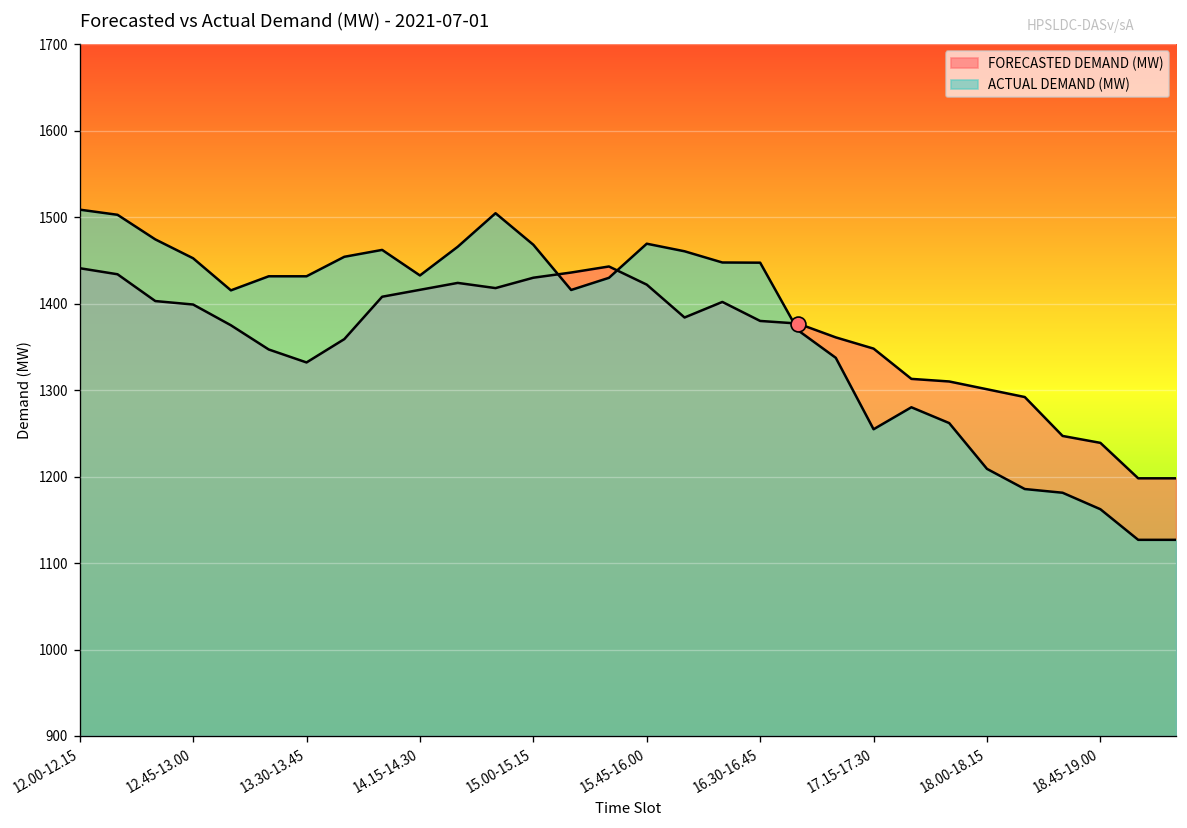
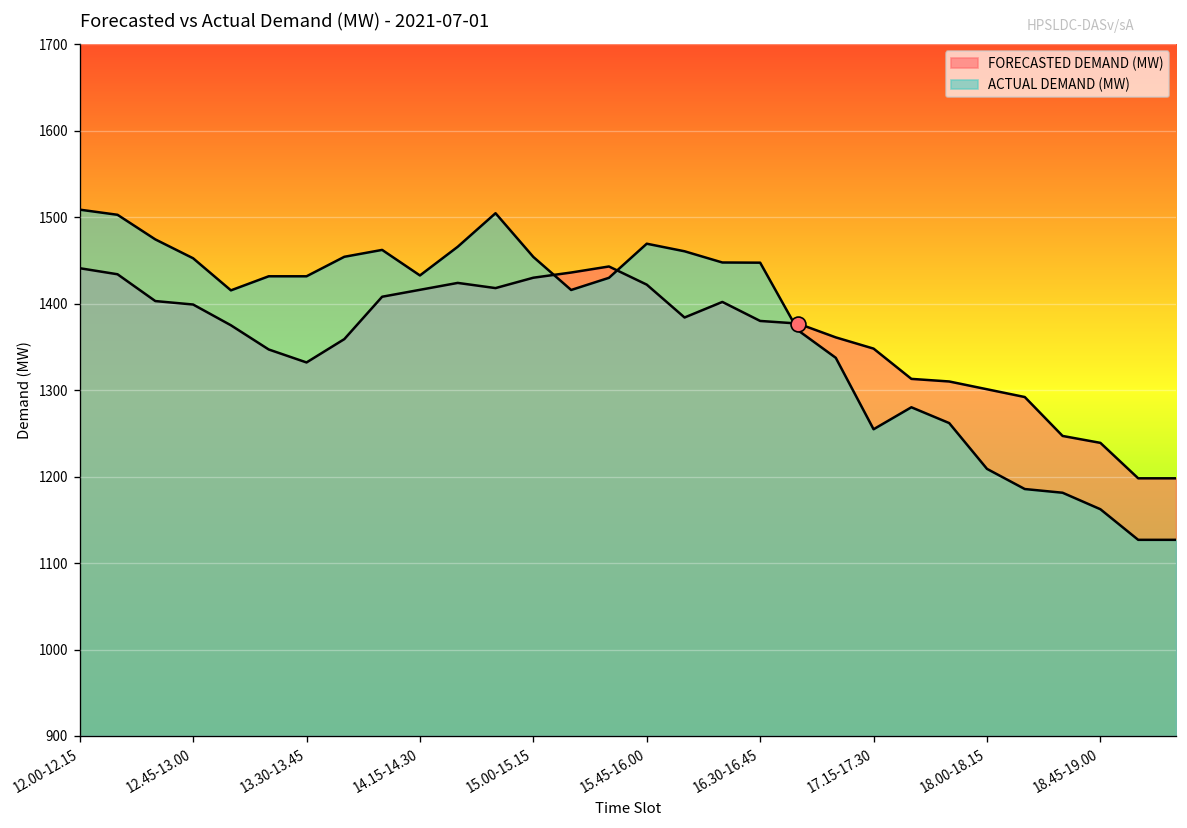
  {
    "ACTUAL DEMAND (MW)": {
      "12.00-12.15": 1510,
      "12.45-13.00": 1450,
      "13.30-13.45": 1430,
      "14.15-14.30": 1430,
-     "15.00-15.15": 1470,
+     "15.00-15.15": 1450,
      "15.45-16.00": 1470,
      "16.30-16.45": 1450,
      "17.15-17.30": 1250,
      "18.00-18.15": 1210,
      "18.45-19.00": 1160
    }
  }
